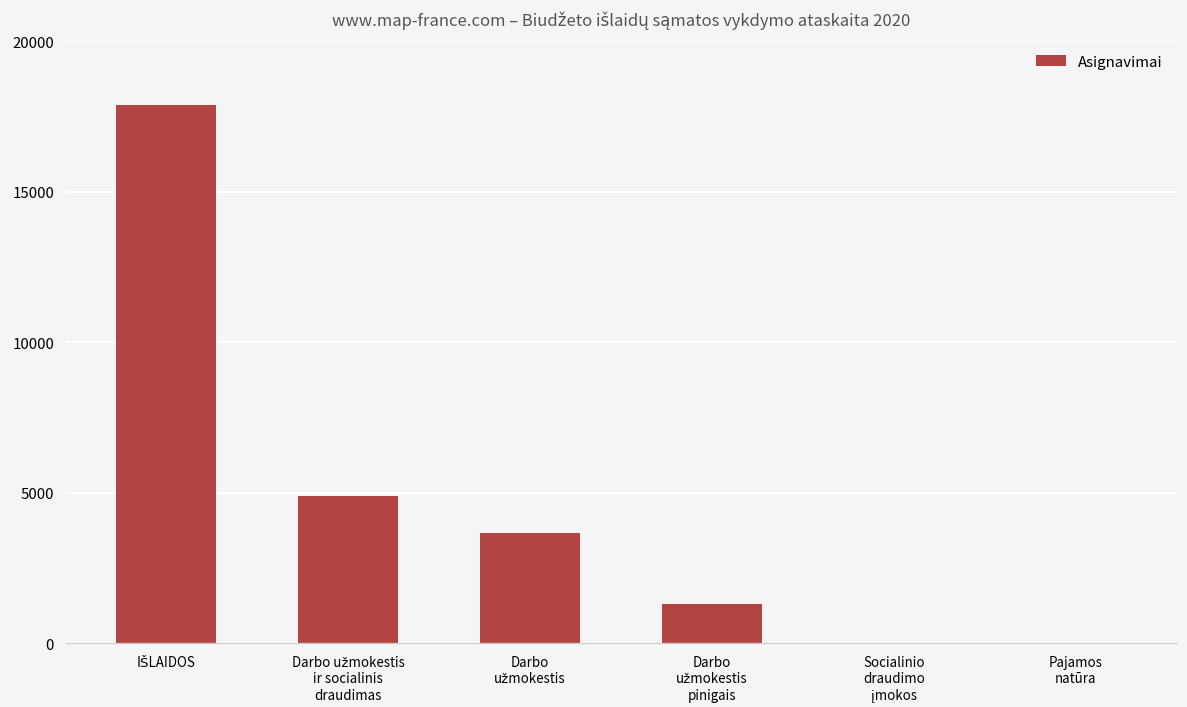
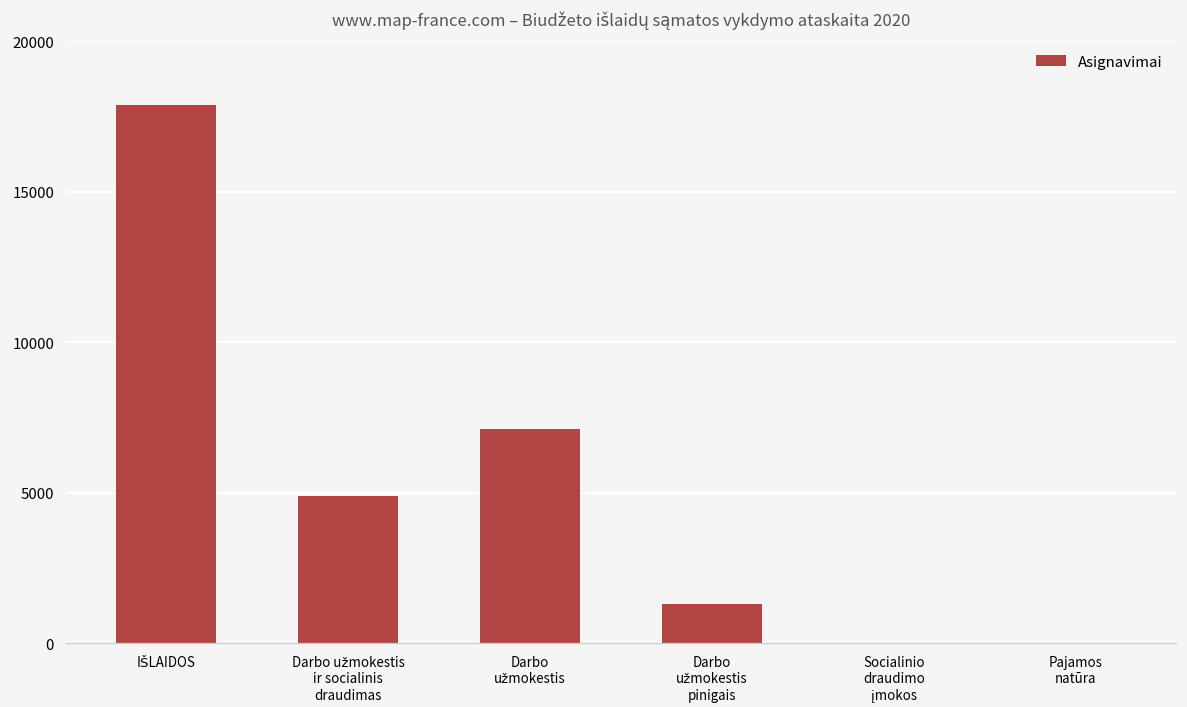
  {
    "IŠLAIDOS": 17900,
    "Darbo užmokestis ir socialinis draudimas": 4900,
-   "Darbo užmokestis": 3700,
+   "Darbo užmokestis": 7100,
    "Darbo užmokestis pinigais": 1300,
    "Socialinio draudimo įmokos": 0,
    "Pajamos natūra": 0
  }
